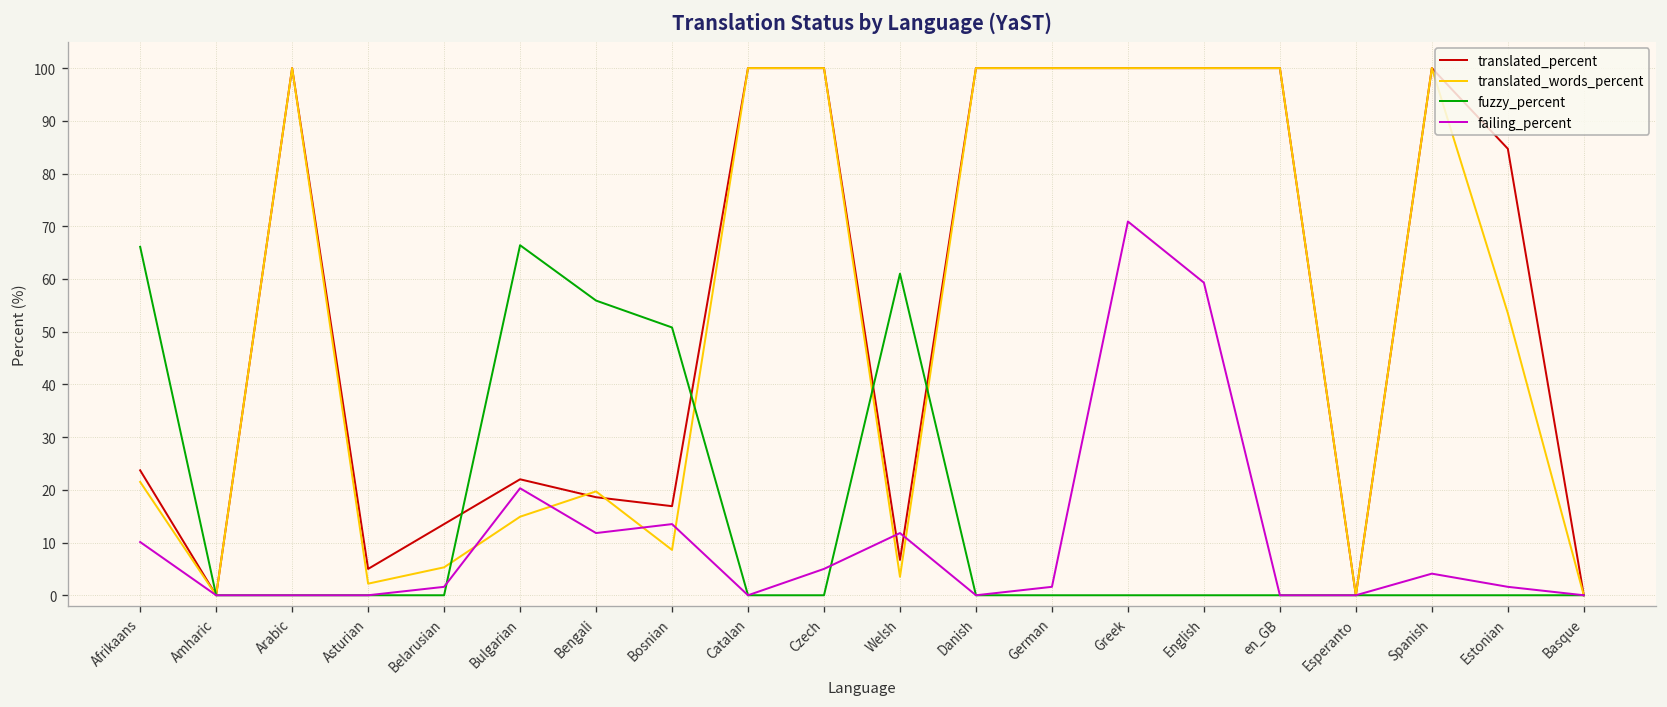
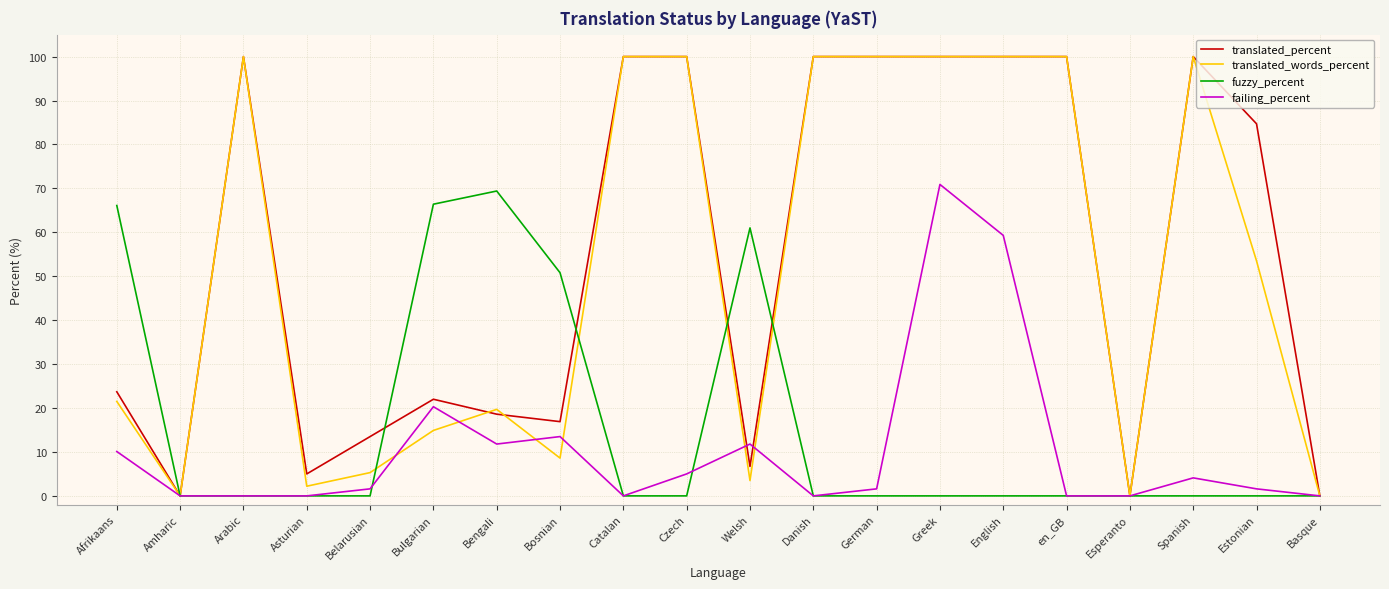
  {
    "translated_percent": {
      "Afrikaans": 24,
      "Asturian": 5,
      "Belarusian": 14,
      "Bulgarian": 22,
      "Bengali": 19,
      "Bosnian": 17,
      "Welsh": 7,
      "Estonian": 85
    },
    "translated_words_percent": {
      "Afrikaans": 22,
      "Asturian": 2,
      "Belarusian": 5,
      "Bulgarian": 15,
      "Bengali": 20,
      "Bosnian": 9,
      "Welsh": 4,
      "Estonian": 54
    },
    "fuzzy_percent": {
      "Afrikaans": 66,
      "Belarusian": 0,
      "Bulgarian": 66,
-     "Bengali": 56,
+     "Bengali": 69,
      "Bosnian": 51,
      "Czech": 0,
      "Welsh": 61,
      "German": 0,
      "Greek": 0,
      "English": 0,
      "Spanish": 0,
      "Estonian": 0
    },
    "failing_percent": {
      "Afrikaans": 10,
      "Belarusian": 2,
      "Bulgarian": 20,
      "Bengali": 12,
      "Bosnian": 14,
      "Czech": 5,
      "Welsh": 12,
      "German": 2,
      "Greek": 71,
      "English": 59,
      "Spanish": 4,
      "Estonian": 2
    }
  }
